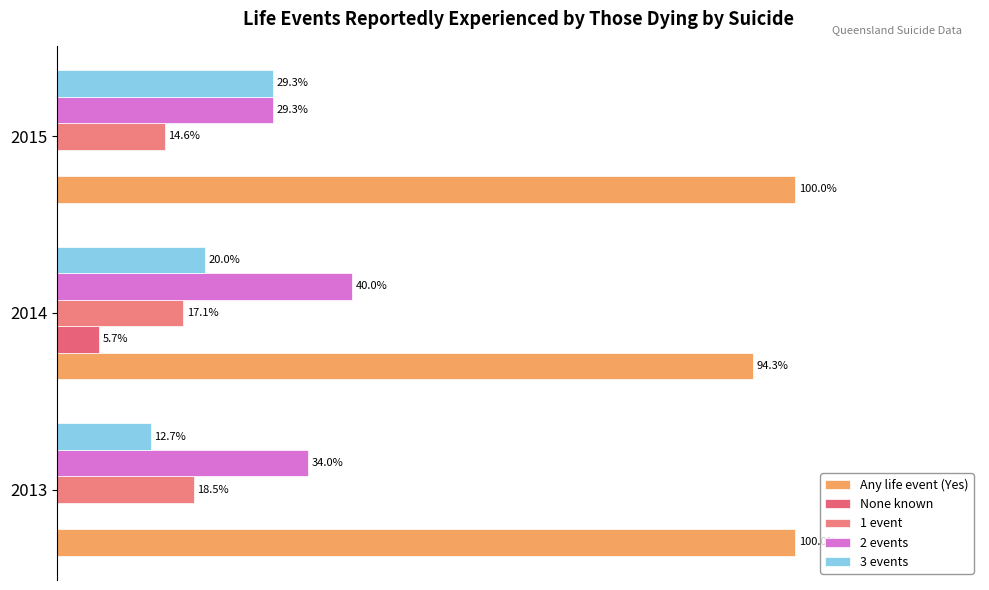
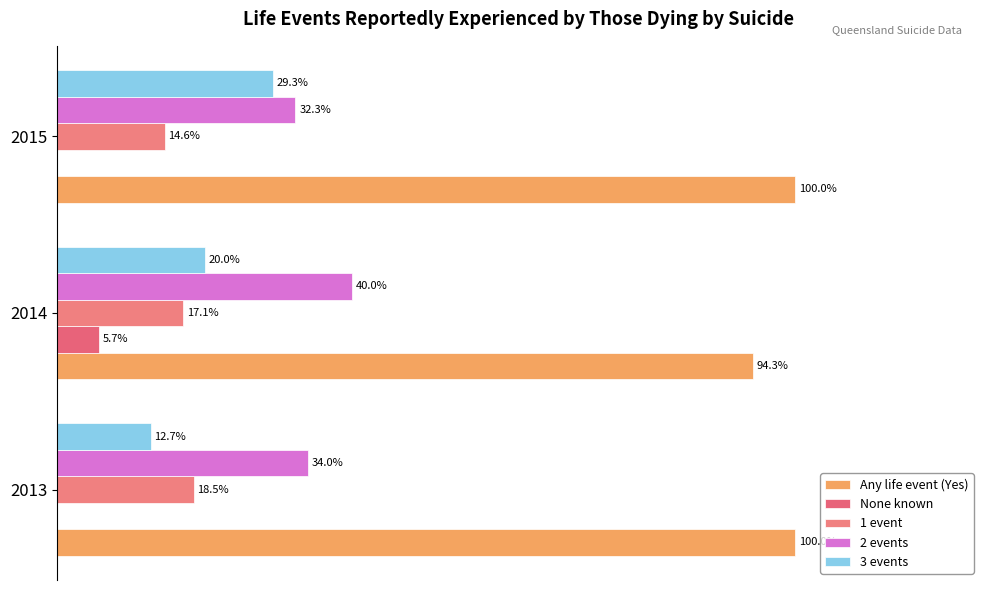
  {
    "2 events": {
-     "2015": "29.3%",
+     "2015": "32.3%",
      "2014": "40.0%",
      "2013": "34.0%"
    },
    "3 events": {
      "2015": "29.3%",
      "2014": "20.0%",
      "2013": "12.7%"
    }
  }
